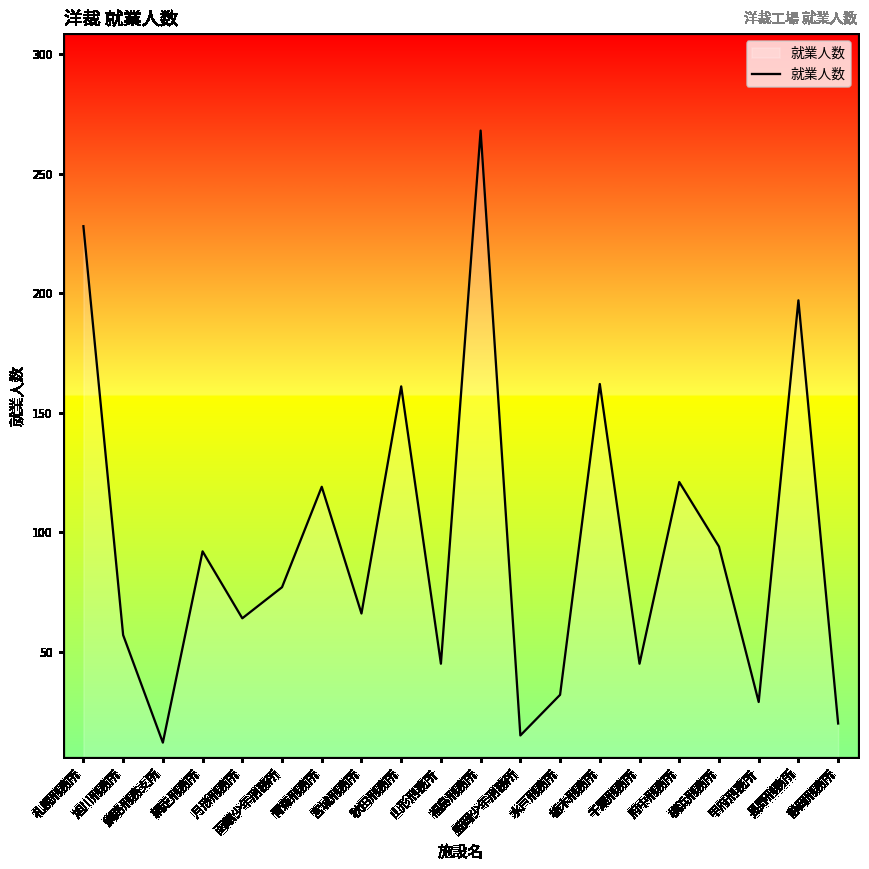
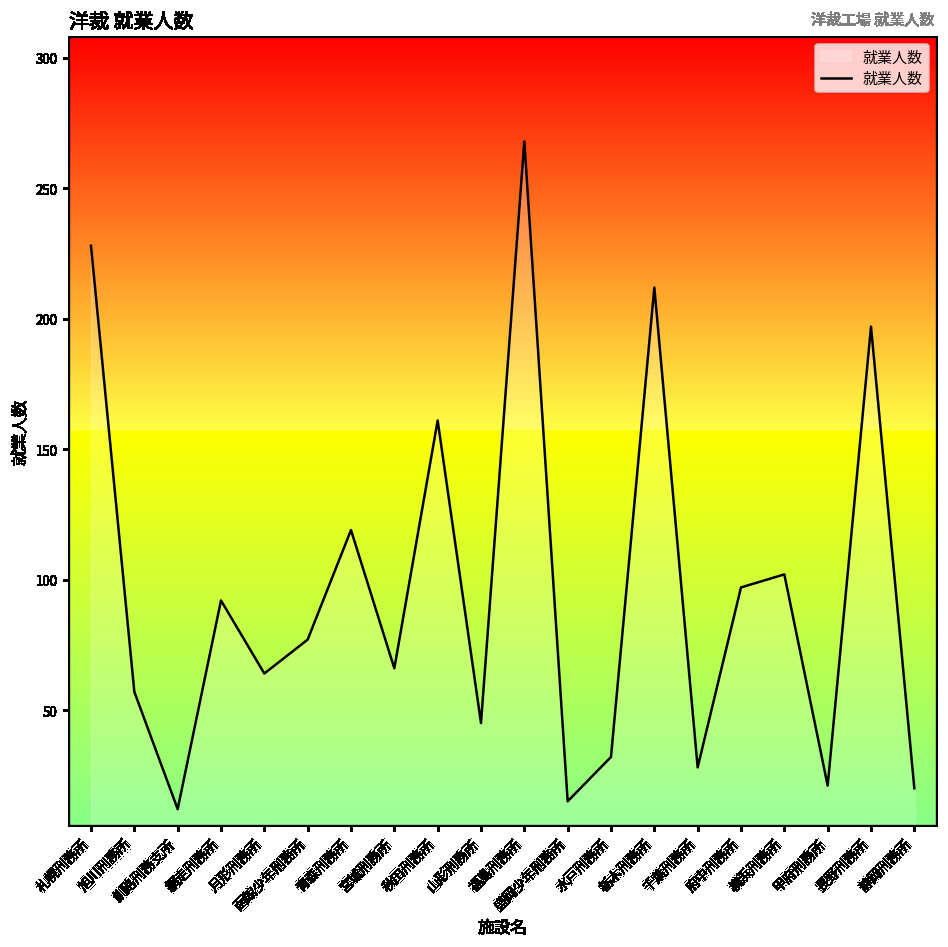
  {
    "札幌刑務所": 228,
    "旭川刑務所": 57,
    "釧路刑務支所": 12,
    "網走刑務所": 92,
    "月形刑務所": 64,
    "函館少年刑務所": 77,
    "青森刑務所": 119,
    "宮城刑務所": 66,
    "秋田刑務所": 161,
    "山形刑務所": 45,
    "福島刑務所": 268,
    "盛岡少年刑務所": 15,
    "水戸刑務所": 32,
-   "栃木刑務所": 162,
-   "千葉刑務所": 45,
-   "府中刑務所": 121,
-   "横浜刑務所": 94,
-   "甲府刑務所": 29,
+   "栃木刑務所": 212,
+   "千葉刑務所": 28,
+   "府中刑務所": 97,
+   "横浜刑務所": 102,
+   "甲府刑務所": 21,
    "長野刑務所": 197,
    "静岡刑務所": 20
  }
